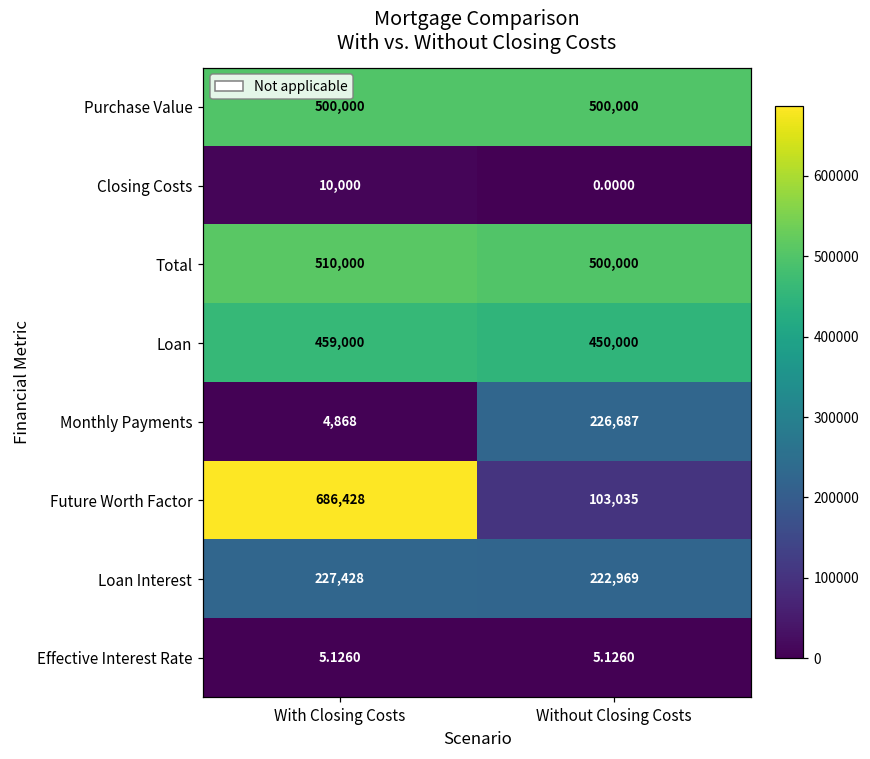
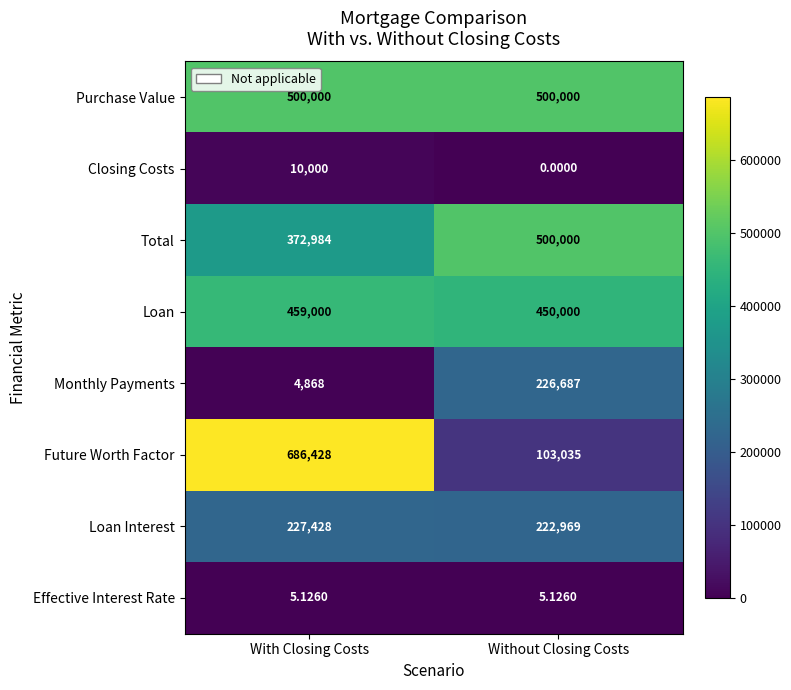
  {
    "Purchase Value": {
      "With Closing Costs": "500,000",
      "Without Closing Costs": "500,000"
    },
    "Closing Costs": {
      "With Closing Costs": "10,000",
      "Without Closing Costs": "0.0000"
    },
    "Total": {
-     "With Closing Costs": "510,000",
+     "With Closing Costs": "372,984",
      "Without Closing Costs": "500,000"
    },
    "Loan": {
      "With Closing Costs": "459,000",
      "Without Closing Costs": "450,000"
    },
    "Monthly Payments": {
      "With Closing Costs": "4,868",
      "Without Closing Costs": "226,687"
    },
    "Future Worth Factor": {
      "With Closing Costs": "686,428",
      "Without Closing Costs": "103,035"
    },
    "Loan Interest": {
      "With Closing Costs": "227,428",
      "Without Closing Costs": "222,969"
    },
    "Effective Interest Rate": {
      "With Closing Costs": "5.1260",
      "Without Closing Costs": "5.1260"
    }
  }
